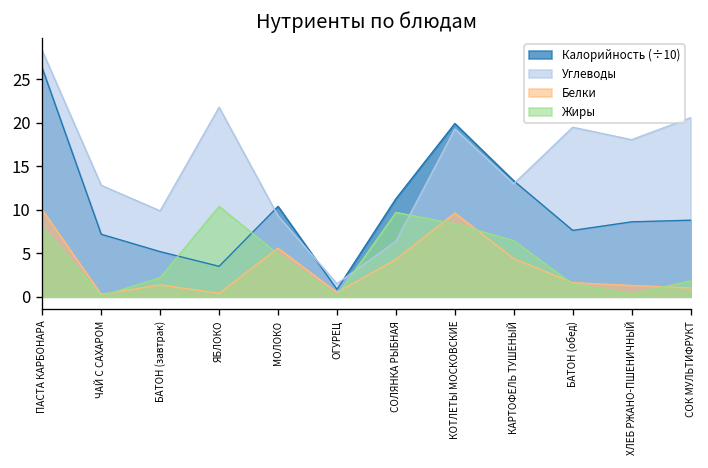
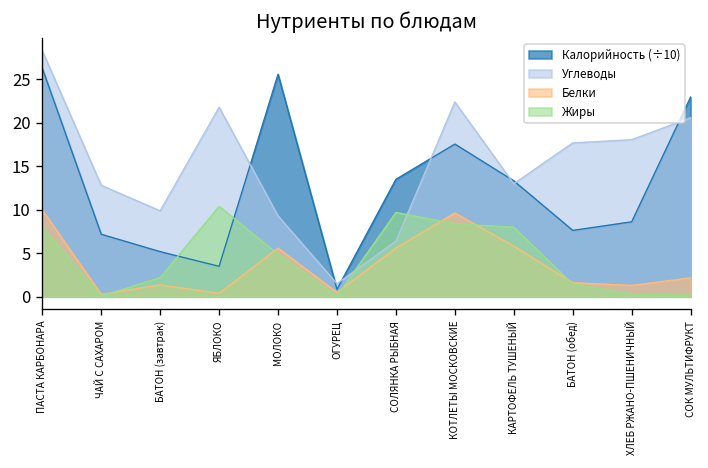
  {
    "Калорийность (÷10)": {
      "ПАСТА КАРБОНАРА": 26,
      "ЧАЙ С САХАРОМ": 7,
      "БАТОН (завтрак)": 5,
      "ЯБЛОКО": 4,
-     "МОЛОКО": 10,
+     "МОЛОКО": 26,
      "ОГУРЕЦ": 1,
-     "СОЛЯНКА РЫБНАЯ": 11,
-     "КОТЛЕТЫ МОСКОВСКИЕ": 20,
+     "СОЛЯНКА РЫБНАЯ": 14,
+     "КОТЛЕТЫ МОСКОВСКИЕ": 18,
      "БАТОН (обед)": 8,
      "ХЛЕБ РЖАНО-ПШЕНИЧНЫЙ": 9,
-     "СОК МУЛЬТИФРУКТ": 9
+     "СОК МУЛЬТИФРУКТ": 23
    },
    "Углеводы": {
      "ПАСТА КАРБОНАРА": 28,
      "ЧАЙ С САХАРОМ": 13,
      "БАТОН (завтрак)": 10,
      "ЯБЛОКО": 22,
      "МОЛОКО": 9,
      "ОГУРЕЦ": 2,
      "СОЛЯНКА РЫБНАЯ": 6,
-     "КОТЛЕТЫ МОСКОВСКИЕ": 19,
-     "БАТОН (обед)": 20,
+     "КОТЛЕТЫ МОСКОВСКИЕ": 22,
+     "БАТОН (обед)": 18,
      "ХЛЕБ РЖАНО-ПШЕНИЧНЫЙ": 18,
      "СОК МУЛЬТИФРУКТ": 21
    },
    "Белки": {
      "ПАСТА КАРБОНАРА": 10,
      "БАТОН (завтрак)": 1,
      "ЯБЛОКО": 0,
      "МОЛОКО": 6,
      "ОГУРЕЦ": 1,
-     "СОЛЯНКА РЫБНАЯ": 4,
+     "СОЛЯНКА РЫБНАЯ": 6,
      "КОТЛЕТЫ МОСКОВСКИЕ": 10,
-     "КАРТОФЕЛЬ ТУШЕНЫЙ": 4,
+     "КАРТОФЕЛЬ ТУШЕНЫЙ": 6,
      "ХЛЕБ РЖАНО-ПШЕНИЧНЫЙ": 1,
-     "СОК МУЛЬТИФРУКТ": 1
+     "СОК МУЛЬТИФРУКТ": 2
    },
    "Жиры": {
      "ПАСТА КАРБОНАРА": 8,
      "БАТОН (завтрак)": 2,
      "ЯБЛОКО": 10,
      "МОЛОКО": 5,
      "ОГУРЕЦ": 0,
      "СОЛЯНКА РЫБНАЯ": 10,
      "КОТЛЕТЫ МОСКОВСКИЕ": 8,
-     "КАРТОФЕЛЬ ТУШЕНЫЙ": 6,
+     "КАРТОФЕЛЬ ТУШЕНЫЙ": 8,
      "ХЛЕБ РЖАНО-ПШЕНИЧНЫЙ": 0,
-     "СОК МУЛЬТИФРУКТ": 2
+     "СОК МУЛЬТИФРУКТ": 0
    }
  }
